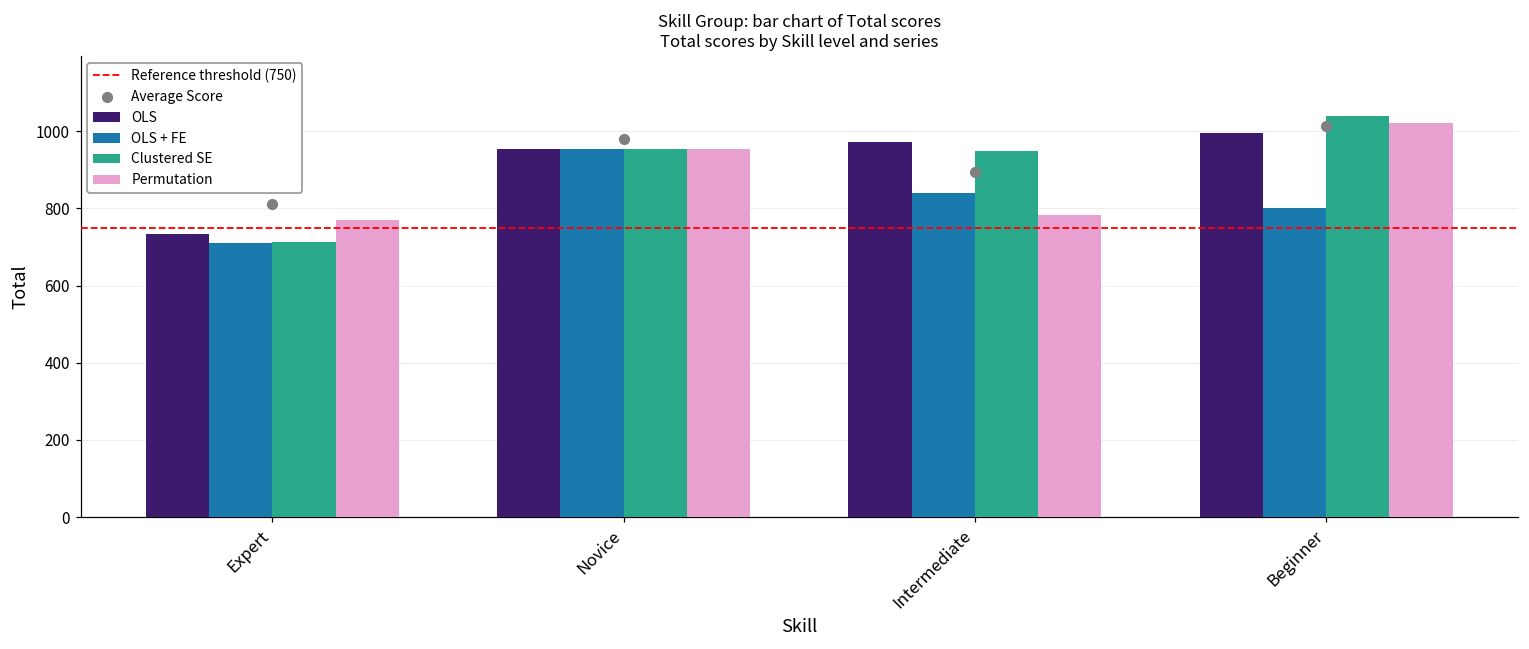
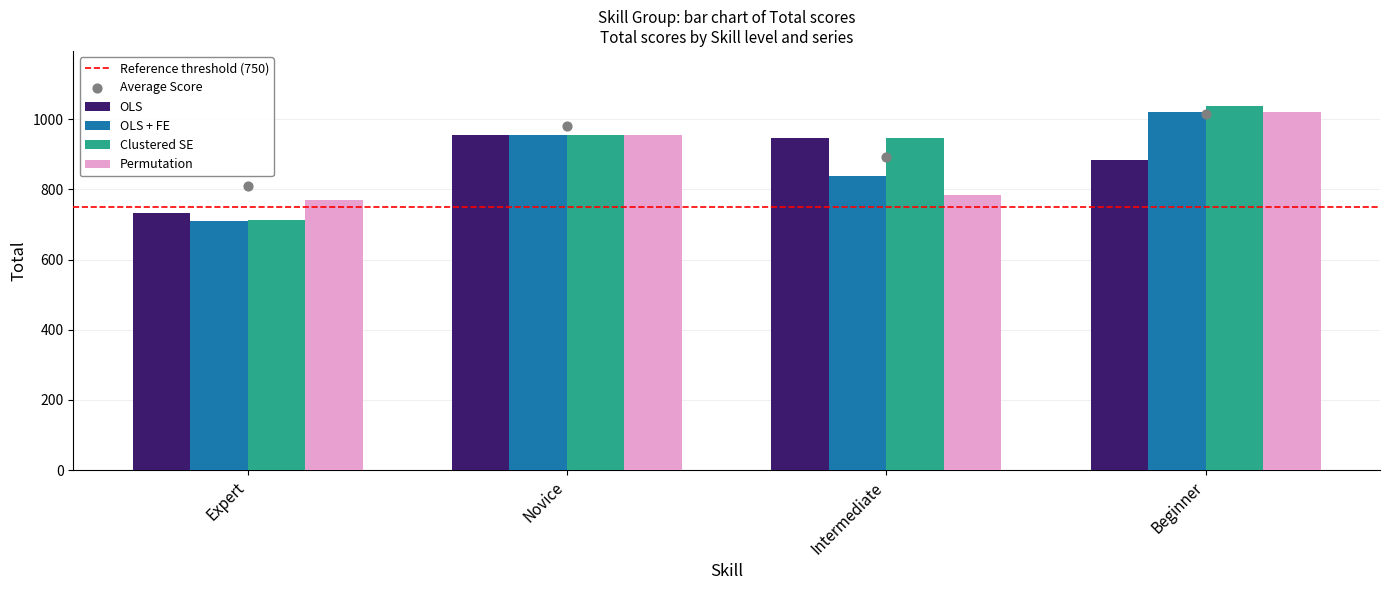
  {
    "OLS": {
      "Expert": 730,
      "Novice": 950,
-     "Intermediate": 970,
-     "Beginner": 1000
+     "Intermediate": 950,
+     "Beginner": 890
    },
    "OLS + FE": {
      "Expert": 710,
      "Novice": 950,
      "Intermediate": 840,
-     "Beginner": 800
+     "Beginner": 1020
    },
    "Clustered SE": {
      "Expert": 710,
      "Novice": 950,
      "Intermediate": 950,
      "Beginner": 1040
    },
    "Permutation": {
      "Expert": 770,
      "Novice": 950,
      "Intermediate": 780,
      "Beginner": 1020
    }
  }
